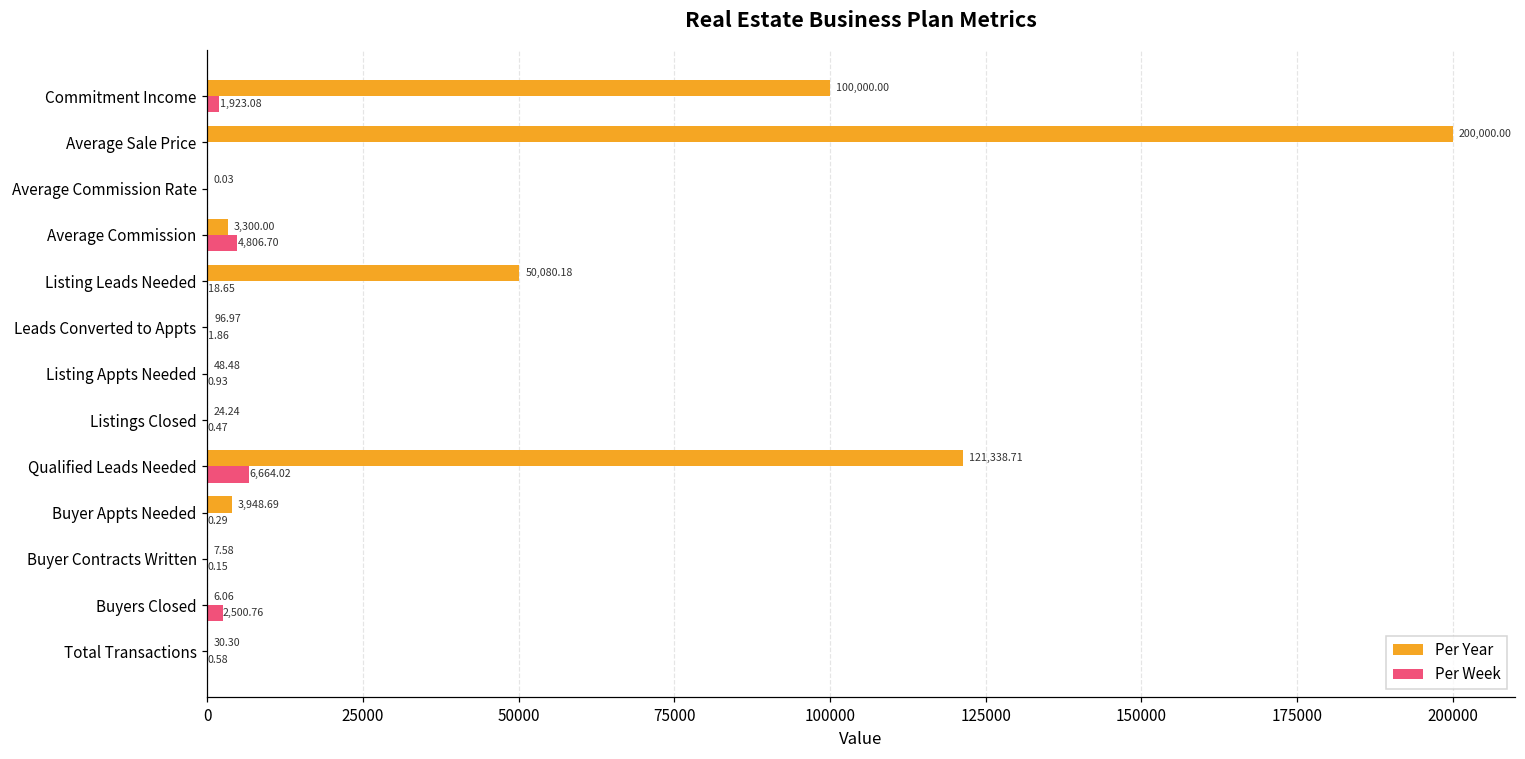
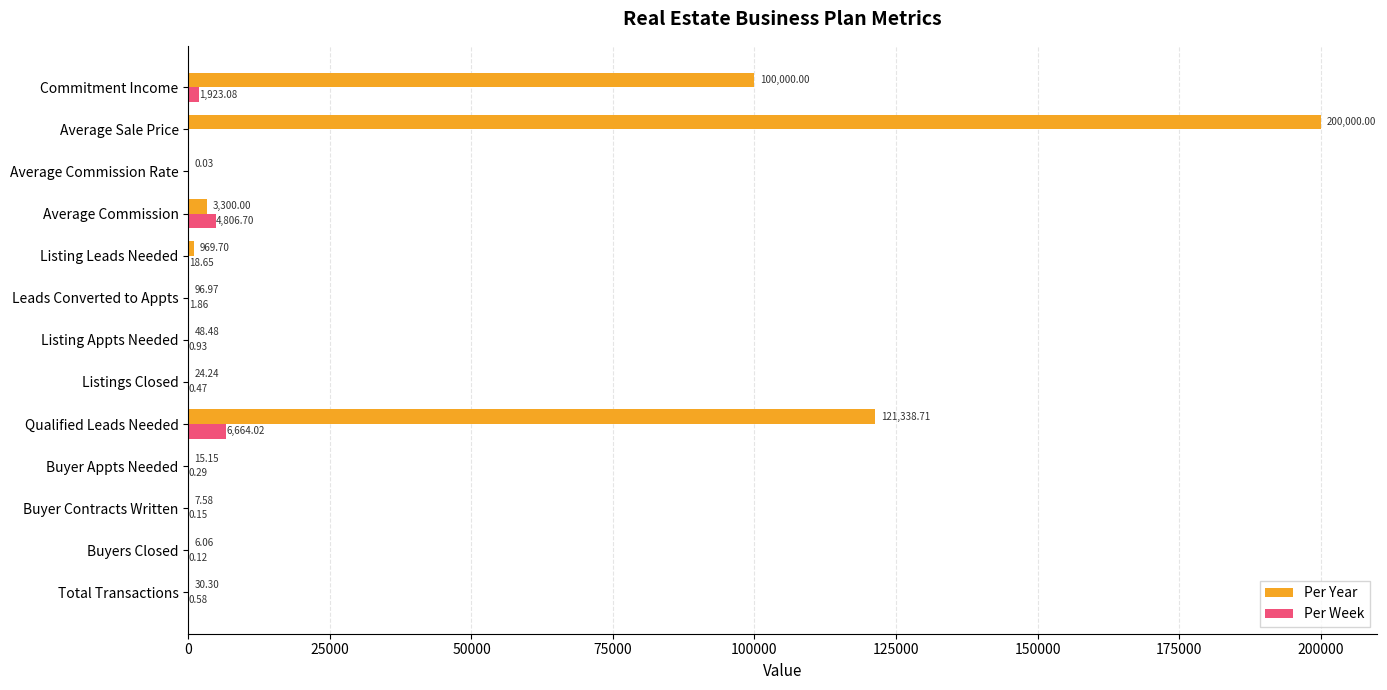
  {
    "Per Year": {
      "Commitment Income": "100,000.00",
      "Average Sale Price": "200,000.00",
      "Average Commission Rate": "0.03",
      "Average Commission": "3,300.00",
-     "Listing Leads Needed": "50,080.18",
+     "Listing Leads Needed": "969.70",
      "Leads Converted to Appts": "96.97",
      "Listing Appts Needed": "48.48",
      "Listings Closed": "24.24",
      "Qualified Leads Needed": "121,338.71",
-     "Buyer Appts Needed": "3,948.69",
+     "Buyer Appts Needed": "15.15",
      "Buyer Contracts Written": "7.58",
      "Buyers Closed": "6.06",
      "Total Transactions": "30.30"
    },
    "Per Week": {
      "Commitment Income": "1,923.08",
      "Average Commission": "4,806.70",
      "Listing Leads Needed": "18.65",
      "Leads Converted to Appts": "1.86",
      "Listing Appts Needed": "0.93",
      "Listings Closed": "0.47",
      "Qualified Leads Needed": "6,664.02",
      "Buyer Appts Needed": "0.29",
      "Buyer Contracts Written": "0.15",
-     "Buyers Closed": "2,500.76",
+     "Buyers Closed": "0.12",
      "Total Transactions": "0.58"
    }
  }
